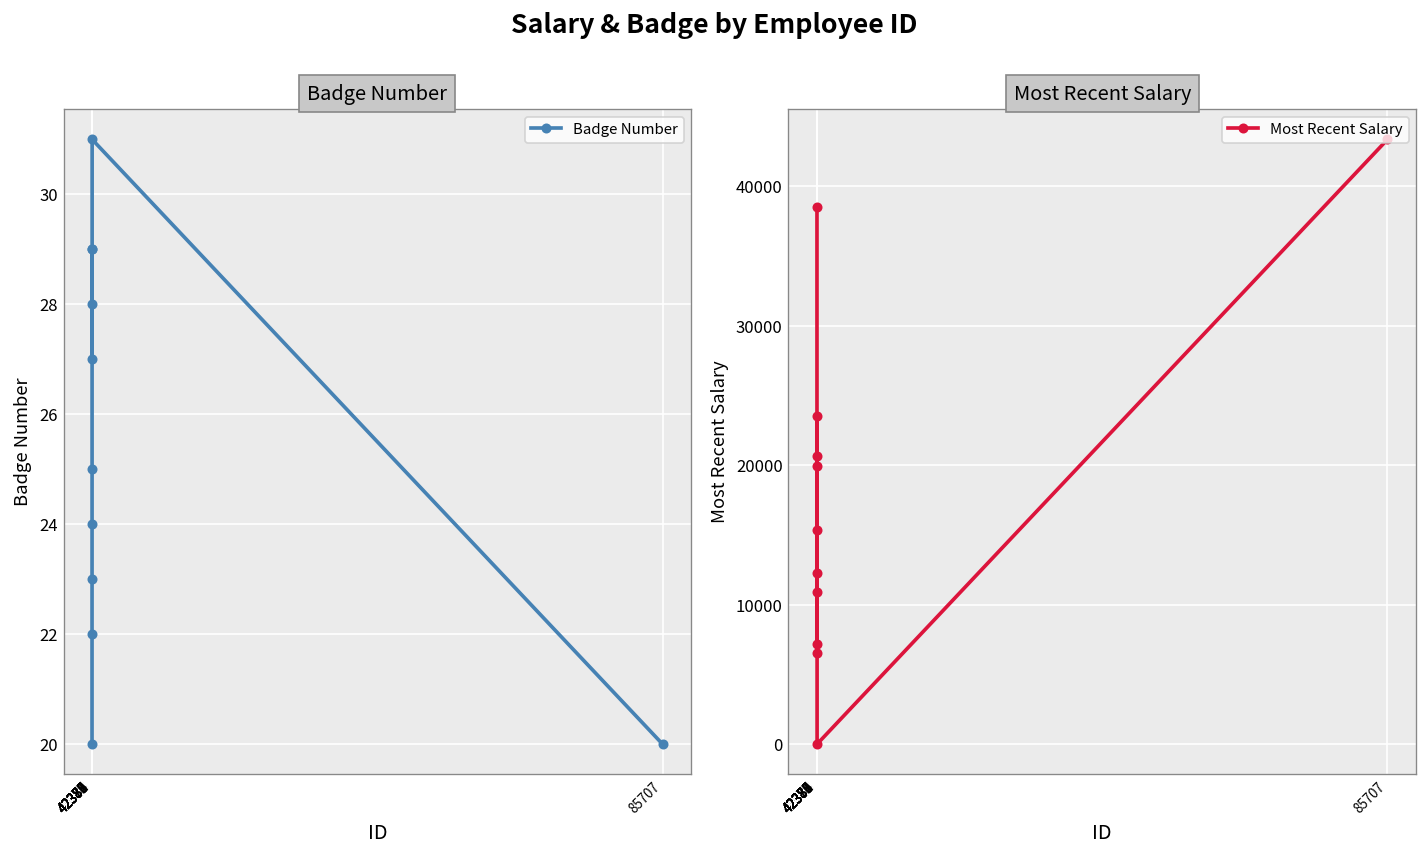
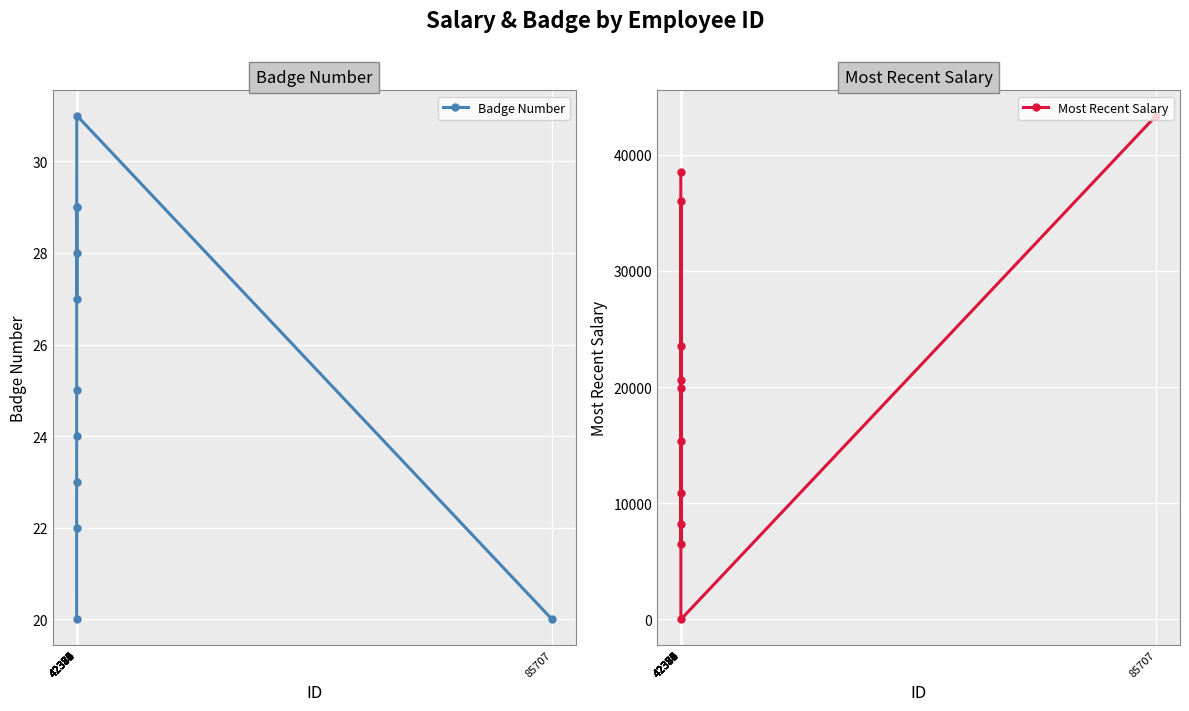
  {
    "Badge Number": {
      "42377": 20.0,
      "42378": 22.0,
      "42379": 23.0,
      "42380": 24.0,
      "42381": 25.0,
      "42382": 29.0,
      "42383": 27.0,
      "42384": 28.0,
      "42385": 29.0,
      "42386": 31.0,
      "85707": 20.0
    },
    "Most Recent Salary": {
-     "42379": 7200,
-     "42380": 12200,
+     "42379": 8200,
+     "42380": 36000,
      "42377": 38500,
      "42378": 10900,
      "42381": 20600,
      "42382": 19900,
      "42383": 15300,
      "42384": 6500,
      "42385": 23500,
      "42386": 0
    }
  }
